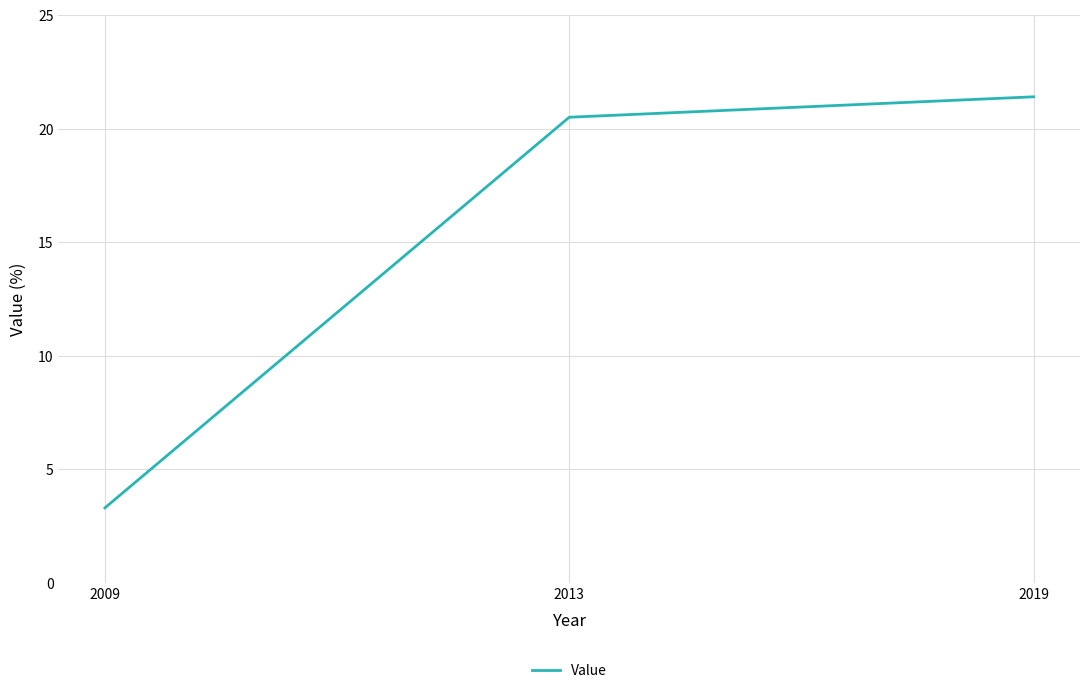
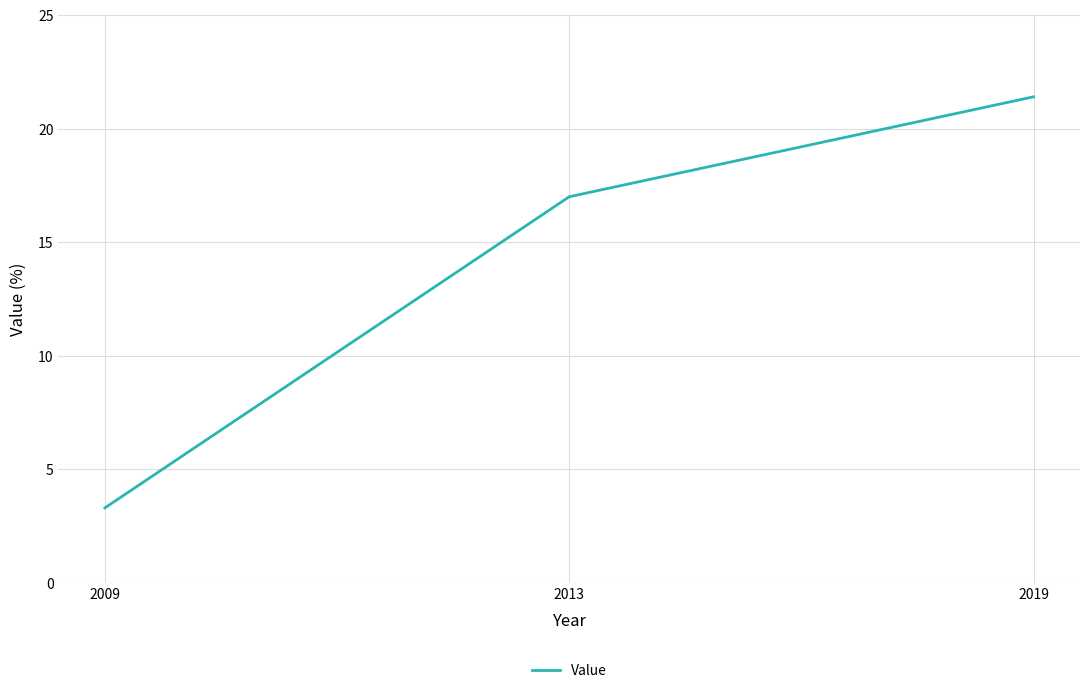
  {
    "2009": 3.3,
-   "2013": 20.5,
+   "2013": 17.0,
    "2019": 21.4
  }
